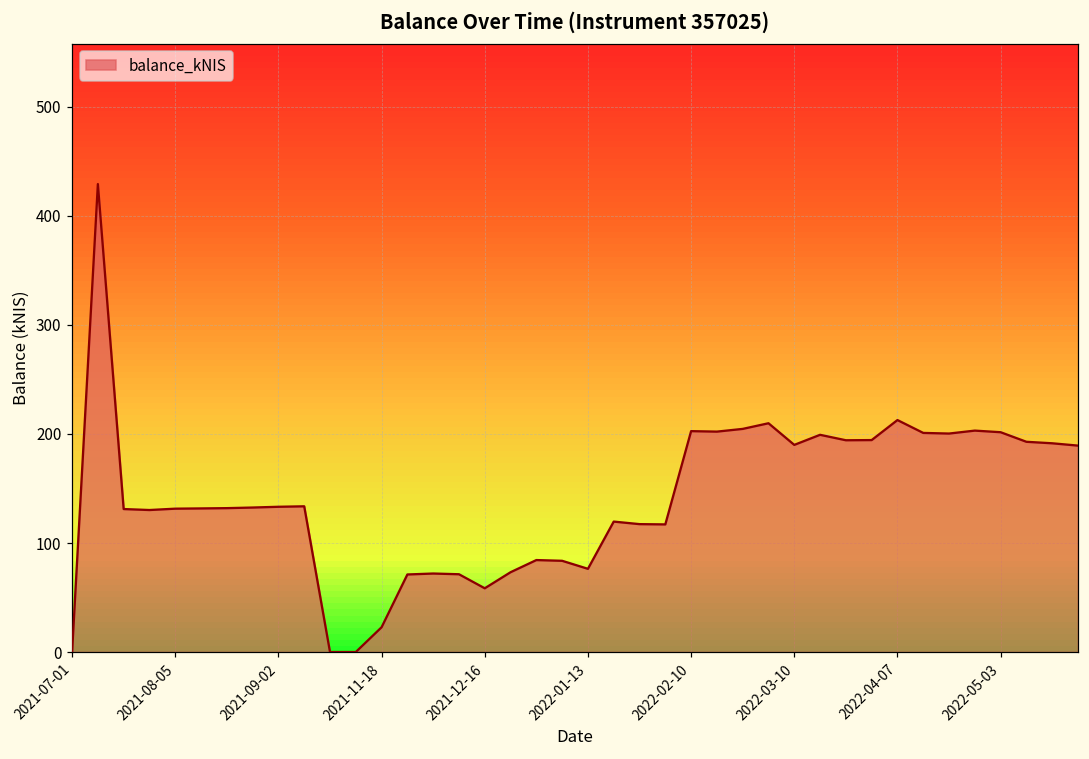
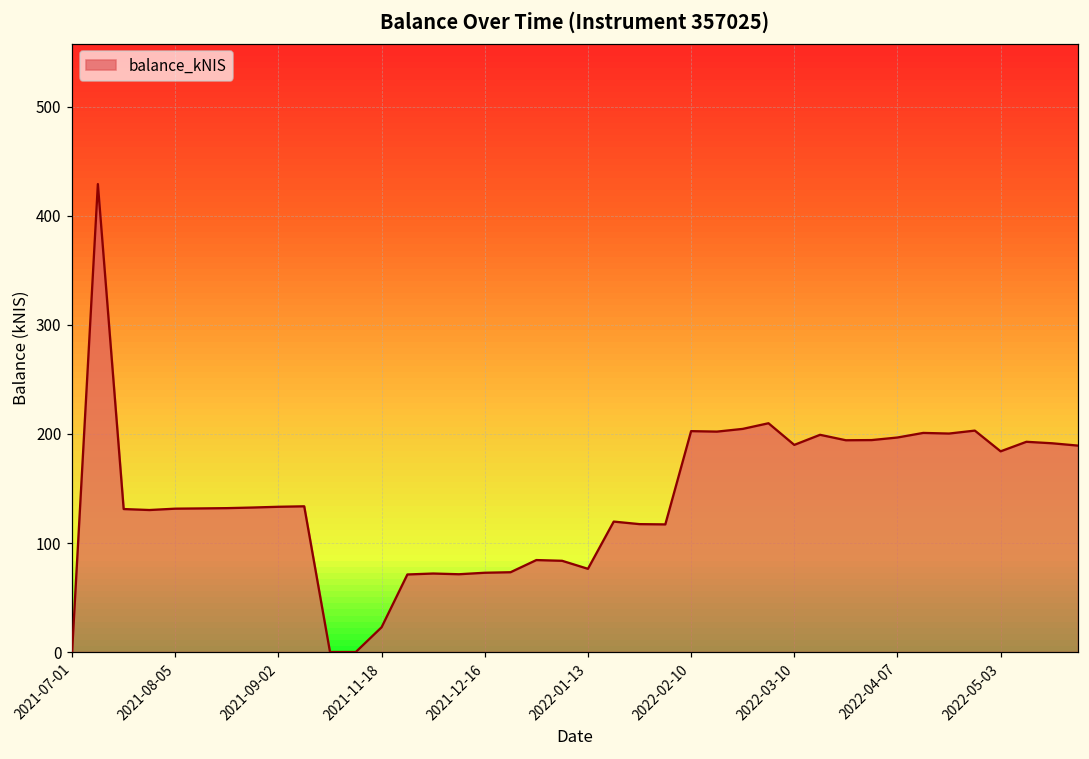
  {
    "2021-07-01": 0,
    "2021-08-05": 130,
    "2021-09-02": 130,
    "2021-11-18": 20,
-   "2021-12-16": 60,
+   "2021-12-16": 70,
    "2022-01-13": 80,
    "2022-02-10": 200,
    "2022-03-10": 190,
-   "2022-04-07": 210,
-   "2022-05-03": 200
+   "2022-04-07": 200,
+   "2022-05-03": 180
  }
